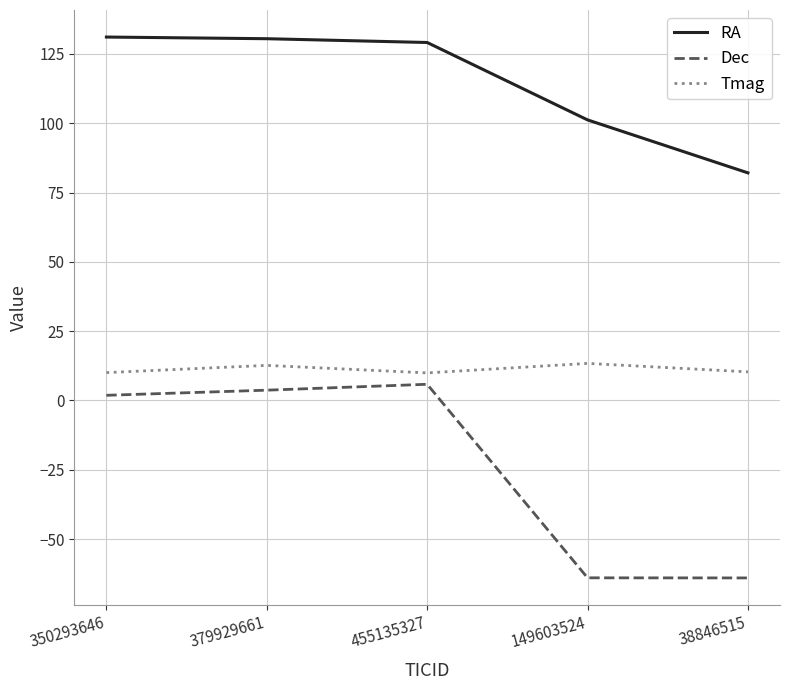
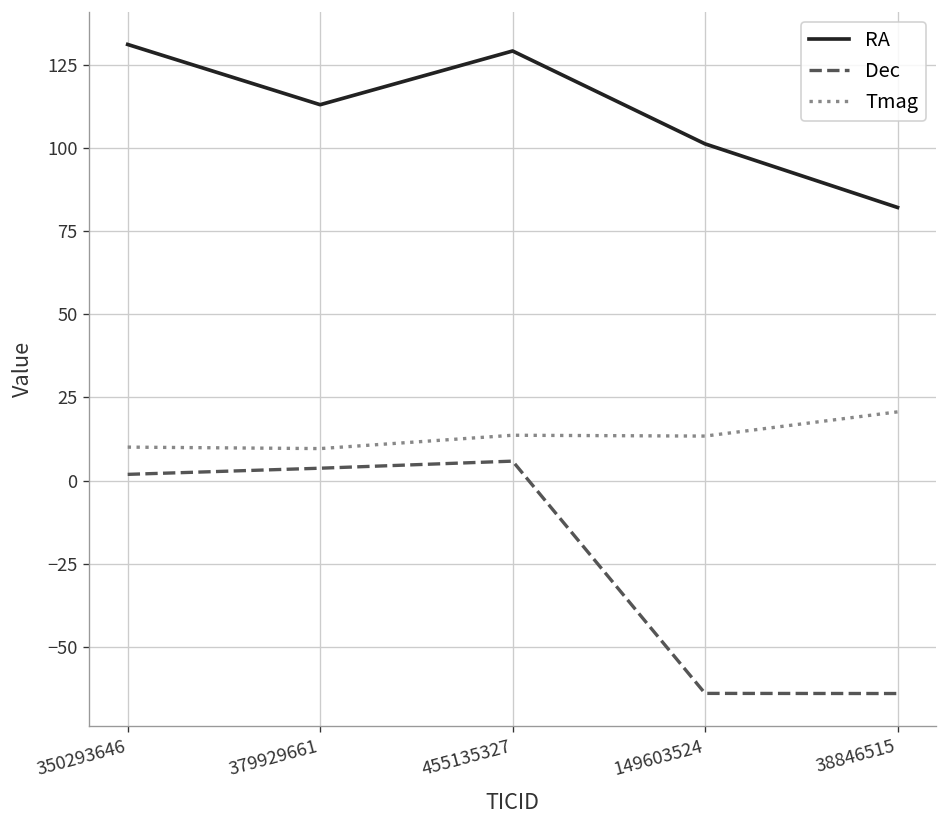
  {
    "RA": {
      "350293646": 131,
-     "379929661": 131,
+     "379929661": 113,
      "455135327": 129,
      "149603524": 101,
      "38846515": 82
    },
    "Dec": {
      "350293646": 2,
      "379929661": 4,
      "455135327": 6,
      "149603524": -64,
      "38846515": -64
    },
    "Tmag": {
      "350293646": 10,
-     "379929661": 13,
-     "455135327": 10,
+     "379929661": 10,
+     "455135327": 14,
      "149603524": 13,
-     "38846515": 10
+     "38846515": 21
    }
  }
